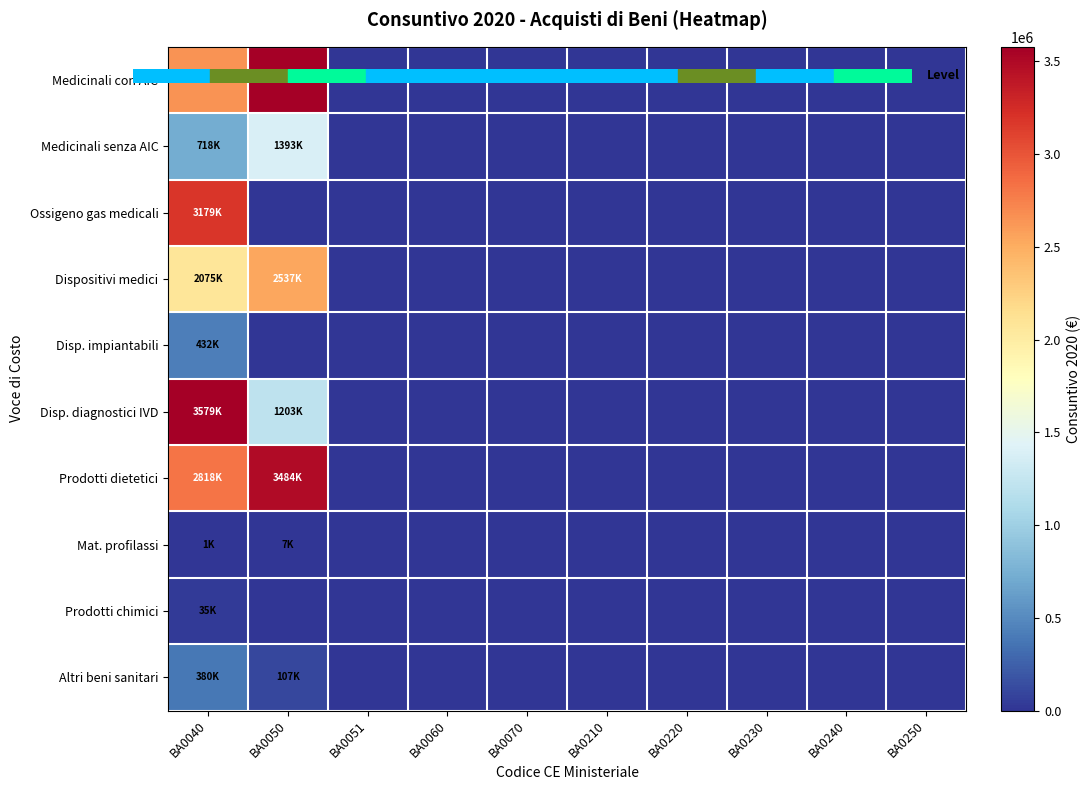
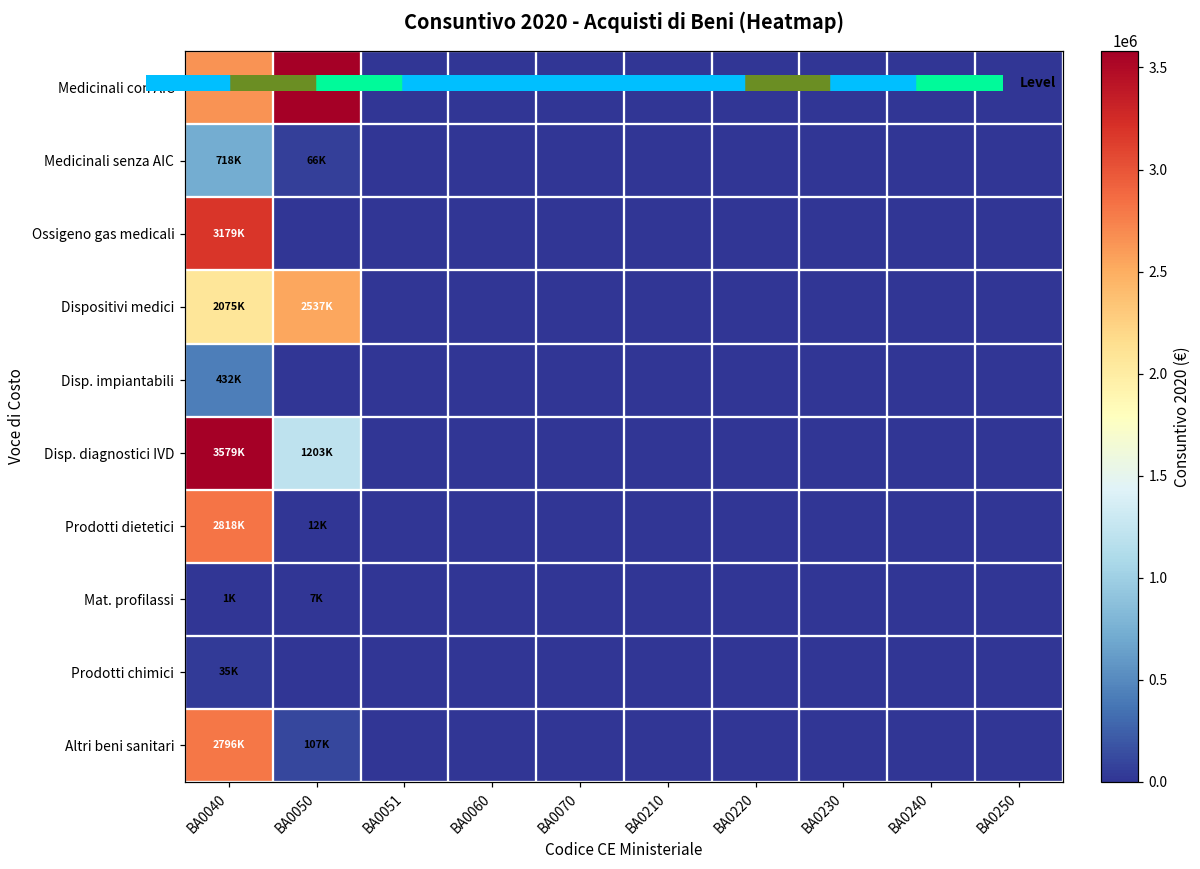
  {
    "Medicinali con AIC": {
      "BA0040": "2656K",
      "BA0050": "3834K"
    },
    "Medicinali senza AIC": {
      "BA0040": "718K",
-     "BA0050": "1393K"
+     "BA0050": "66K"
    },
    "Ossigeno gas medicali": {
      "BA0040": "3179K"
    },
    "Dispositivi medici": {
      "BA0040": "2075K",
      "BA0050": "2537K"
    },
    "Disp. impiantabili": {
      "BA0040": "432K"
    },
    "Disp. diagnostici IVD": {
      "BA0040": "3579K",
      "BA0050": "1203K"
    },
    "Prodotti dietetici": {
      "BA0040": "2818K",
-     "BA0050": "3484K"
+     "BA0050": "12K"
    },
    "Mat. profilassi": {
      "BA0040": "1K",
      "BA0050": "7K"
    },
    "Prodotti chimici": {
      "BA0040": "35K"
    },
    "Altri beni sanitari": {
-     "BA0040": "380K",
+     "BA0040": "2796K",
      "BA0050": "107K"
    }
  }
